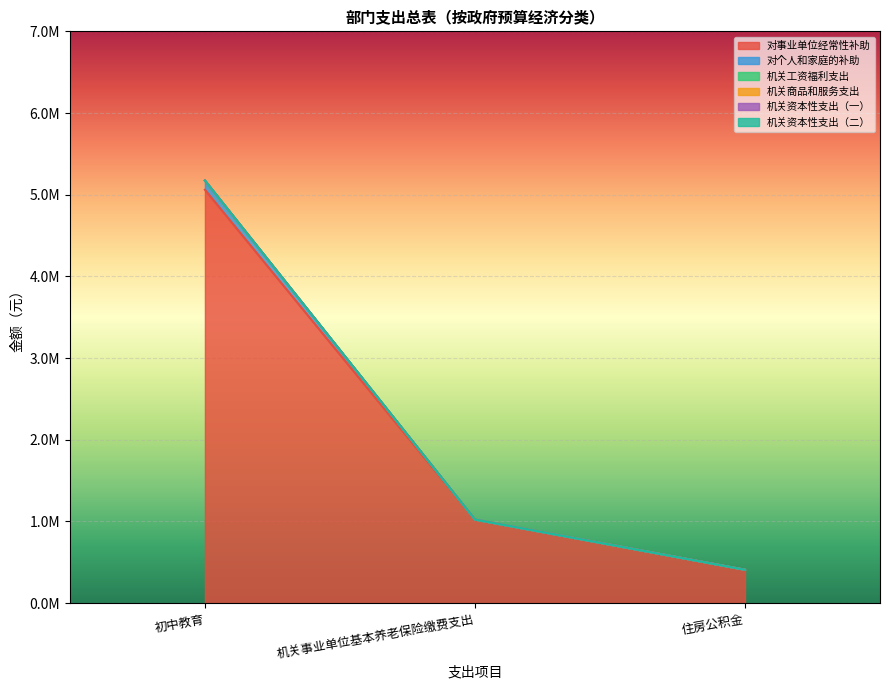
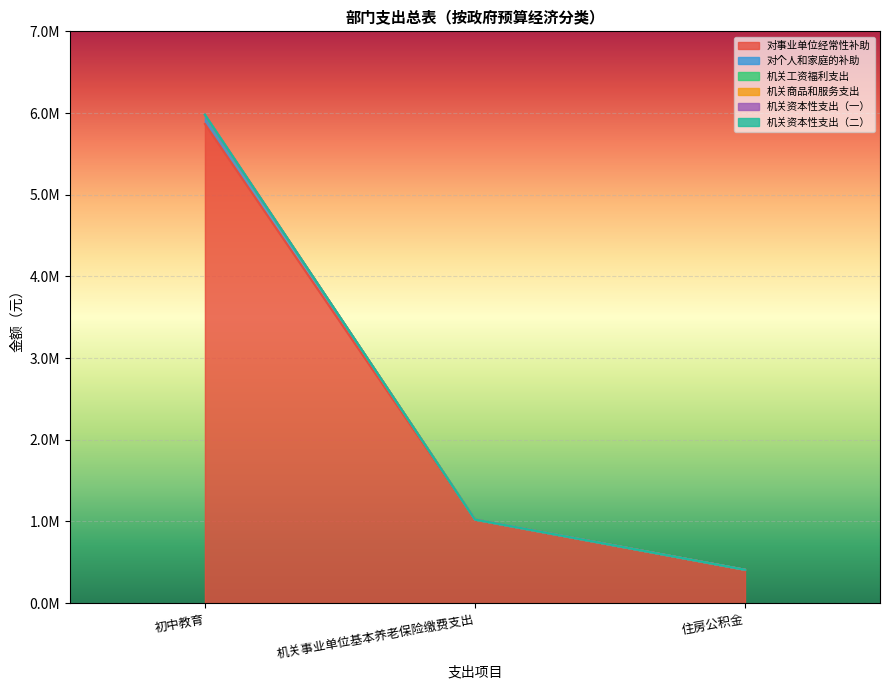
  {
    "对事业单位经常性补助": {
-     "初中教育": 5100000
+     "初中教育": 5900000
    }
  }
